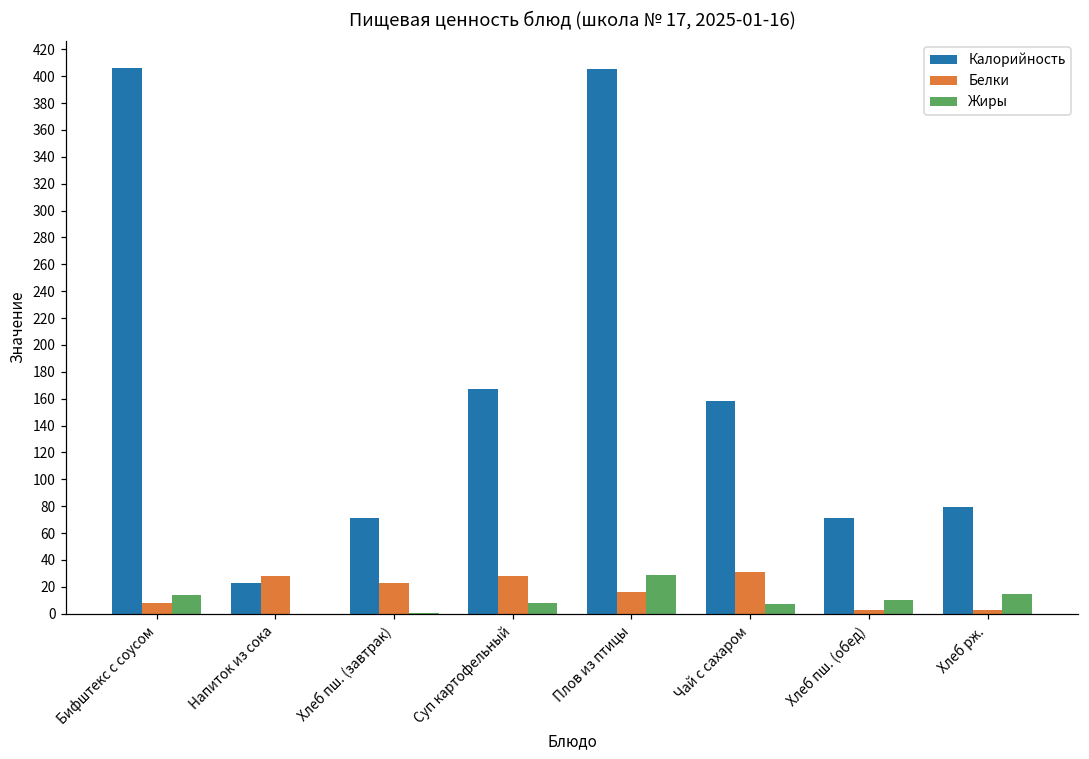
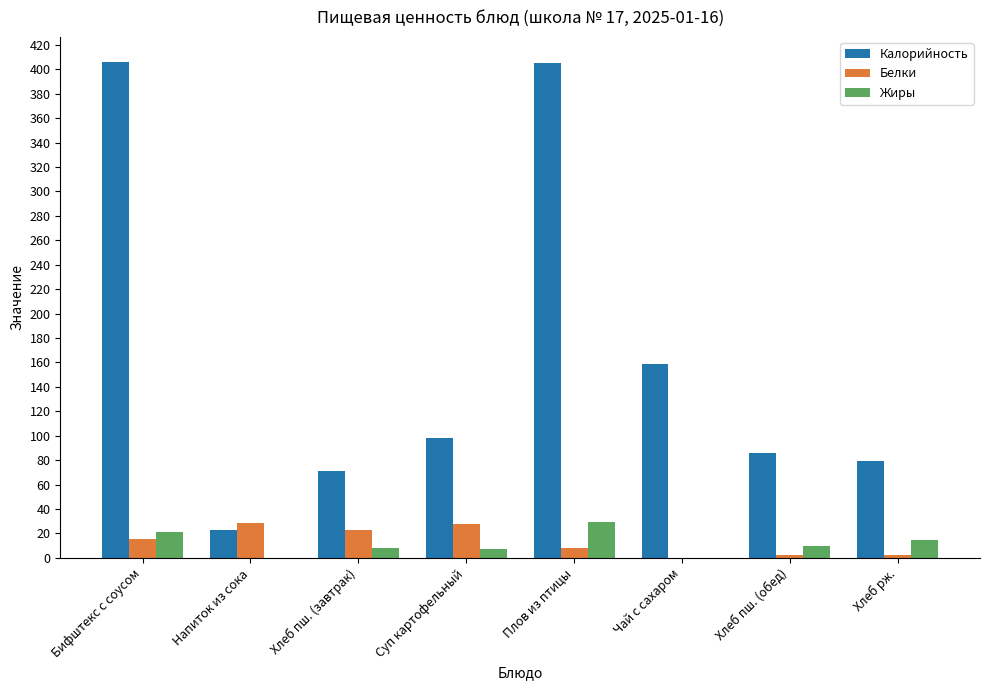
  {
    "Калорийность": {
      "Бифштекс с соусом": 406,
      "Напиток из сока": 23,
      "Хлеб пш. (завтрак)": 71,
-     "Суп картофельный": 167,
+     "Суп картофельный": 98,
      "Плов из птицы": 405,
      "Чай с сахаром": 159,
-     "Хлеб пш. (обед)": 71,
+     "Хлеб пш. (обед)": 86,
      "Хлеб рж.": 79
    },
    "Белки": {
-     "Бифштекс с соусом": 8,
+     "Бифштекс с соусом": 15,
      "Напиток из сока": 28,
      "Хлеб пш. (завтрак)": 23,
      "Суп картофельный": 28,
-     "Плов из птицы": 16,
-     "Чай с сахаром": 31,
+     "Плов из птицы": 8,
+     "Чай с сахаром": 0,
      "Хлеб пш. (обед)": 2,
      "Хлеб рж.": 3
    },
    "Жиры": {
-     "Бифштекс с соусом": 14,
-     "Хлеб пш. (завтрак)": 0,
+     "Бифштекс с соусом": 21,
+     "Хлеб пш. (завтрак)": 8,
      "Суп картофельный": 8,
      "Плов из птицы": 29,
-     "Чай с сахаром": 8,
+     "Чай с сахаром": 0,
      "Хлеб пш. (обед)": 10,
      "Хлеб рж.": 14
    }
  }
